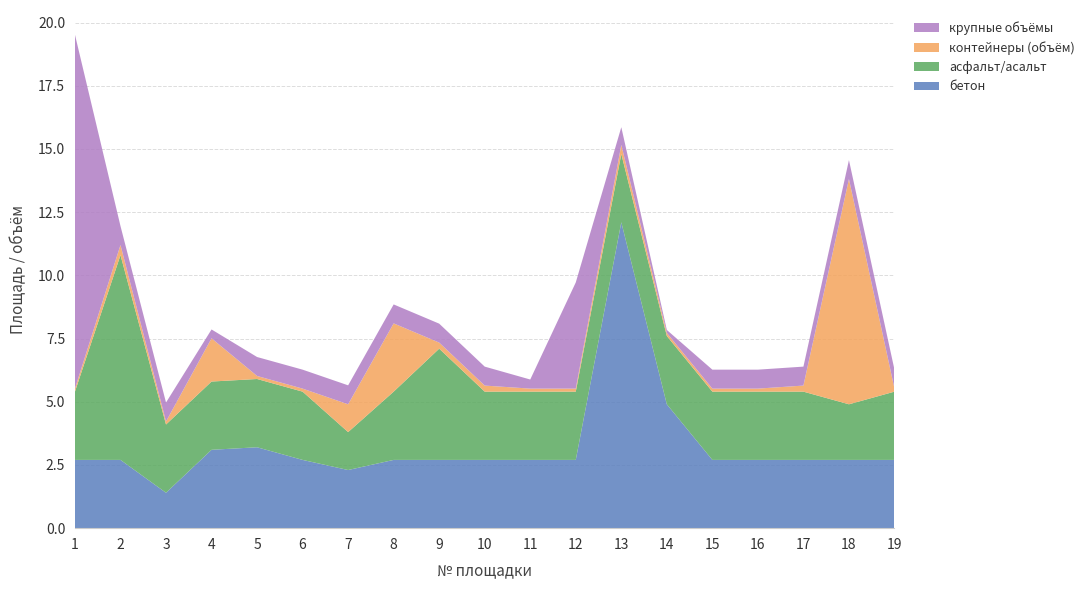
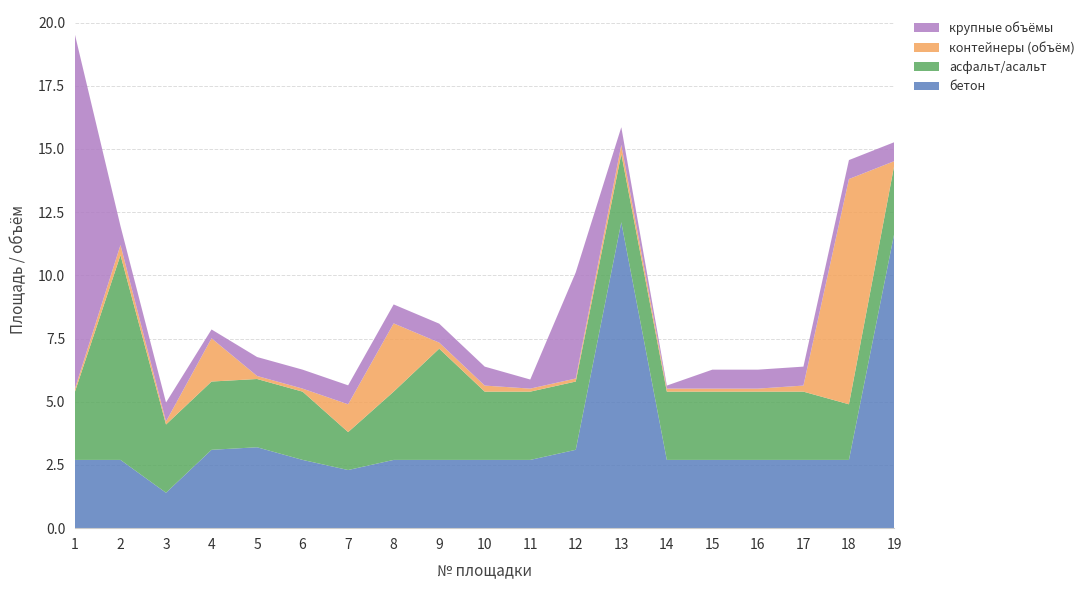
  {
    "бетон": {
      "1": 2.7,
      "2": 2.7,
      "3": 1.4,
      "4": 3.1,
      "5": 3.2,
      "6": 2.7,
      "7": 2.3,
      "8": 2.7,
      "9": 2.7,
      "10": 2.7,
      "11": 2.7,
-     "12": 2.7,
+     "12": 3.1,
      "13": 12.1,
-     "14": 4.9,
+     "14": 2.7,
      "15": 2.7,
      "16": 2.7,
      "17": 2.7,
      "18": 2.7,
-     "19": 2.7
+     "19": 11.7
    },
    "асфальт/асальт": {
      "1": 2.7,
      "2": 8.1,
      "3": 2.7,
      "4": 2.7,
      "5": 2.7,
      "6": 2.7,
      "7": 1.5,
      "8": 2.7,
      "9": 4.4,
      "10": 2.7,
      "11": 2.7,
      "12": 2.7,
      "13": 2.7,
      "14": 2.7,
      "15": 2.7,
      "16": 2.7,
      "17": 2.7,
      "18": 2.2,
      "19": 2.7
    },
    "контейнеры (объём)": {
      "1": 0.1,
      "2": 0.4,
      "3": 0.1,
      "4": 1.7,
      "5": 0.1,
      "6": 0.1,
      "7": 1.1,
      "8": 2.7,
      "9": 0.2,
      "10": 0.2,
      "11": 0.1,
      "12": 0.1,
      "13": 0.4,
      "14": 0.1,
      "15": 0.1,
      "16": 0.1,
      "17": 0.2,
      "18": 8.9,
      "19": 0.1
    },
    "крупные объёмы": {
      "1": 14.0,
      "2": 0.8,
      "3": 0.8,
      "4": 0.3,
      "5": 0.8,
      "6": 0.8,
      "7": 0.8,
      "8": 0.8,
      "9": 0.7,
      "10": 0.8,
      "11": 0.4,
      "12": 4.2,
      "13": 0.7,
      "14": 0.1,
      "15": 0.8,
      "16": 0.8,
      "17": 0.8,
      "18": 0.8,
      "19": 0.8
    }
  }
